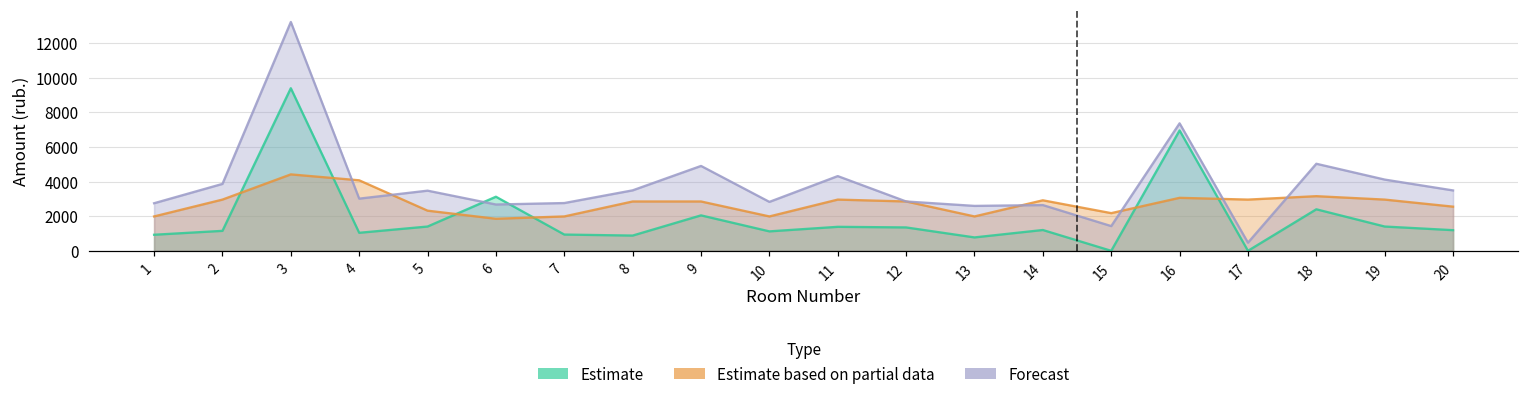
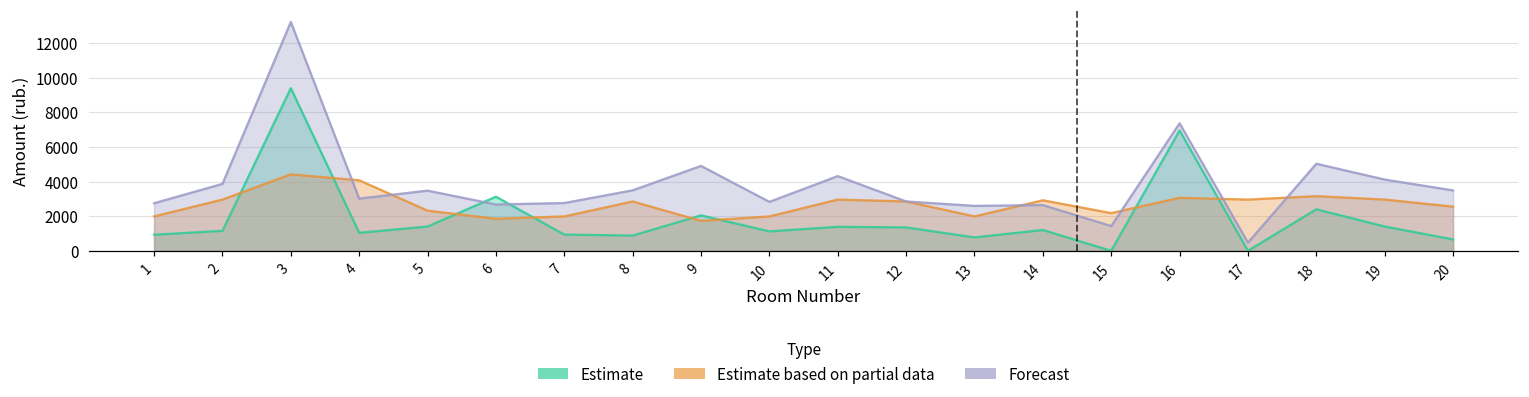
  {
    "Estimate": {
      "1": 900,
      "2": 1200,
      "3": 9400,
      "4": 1000,
      "5": 1400,
      "6": 3100,
      "7": 900,
      "8": 900,
      "9": 2000,
      "10": 1100,
      "11": 1400,
      "12": 1400,
      "13": 800,
      "14": 1200,
      "15": 0,
      "16": 7000,
      "17": 0,
      "18": 2400,
      "19": 1400,
-     "20": 1200
+     "20": 700
    },
    "Estimate based on partial data": {
      "1": 2000,
      "2": 3000,
      "3": 4400,
      "4": 4100,
      "5": 2300,
      "6": 1900,
      "7": 2000,
      "8": 2900,
-     "9": 2900,
+     "9": 1700,
      "10": 2000,
      "11": 3000,
      "13": 2000,
      "14": 2900,
      "15": 2200,
      "16": 3100,
      "17": 3000,
      "18": 3200,
      "19": 3000,
      "20": 2600
    },
    "Forecast": {
      "1": 2700,
      "2": 3900,
      "3": 13200,
      "4": 3000,
      "5": 3500,
      "6": 2700,
      "7": 2800,
      "8": 3500,
      "9": 4900,
      "10": 2800,
      "11": 4300,
      "13": 2600,
      "14": 2600,
      "15": 1400,
      "16": 7400,
      "17": 500,
      "18": 5000,
      "19": 4100,
      "20": 3500
    }
  }
